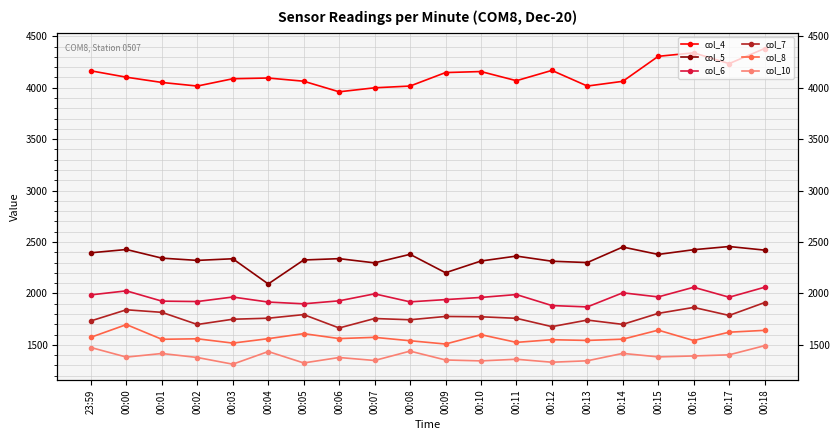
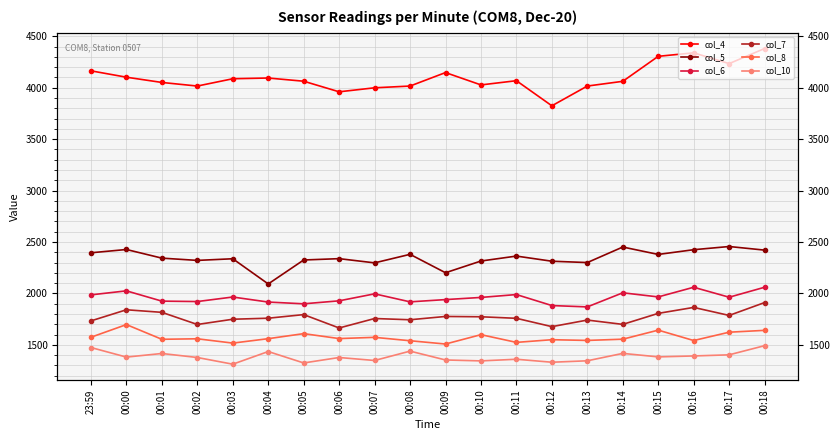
  {
    "col_4": {
      "00:00": 4100,
      "00:01": 4050,
      "00:02": 4020,
      "00:03": 4090,
      "00:04": 4090,
      "00:05": 4060,
      "00:06": 3960,
      "00:07": 4000,
      "00:08": 4020,
      "00:09": 4150,
-     "00:10": 4160,
+     "00:10": 4030,
      "00:11": 4070,
-     "00:12": 4170,
+     "00:12": 3820,
      "00:13": 4020,
      "00:14": 4060,
      "00:15": 4310
    },
    "col_5": {
      "23:59": 2400,
      "00:00": 2430,
      "00:01": 2340,
      "00:02": 2320,
      "00:03": 2340,
      "00:04": 2090,
      "00:05": 2330,
      "00:06": 2340,
      "00:07": 2300,
      "00:08": 2380,
      "00:09": 2200,
      "00:10": 2320,
      "00:11": 2360,
      "00:12": 2310,
      "00:13": 2300,
      "00:14": 2450,
      "00:15": 2380,
      "00:16": 2430,
      "00:17": 2460,
      "00:18": 2420
    }
  }
